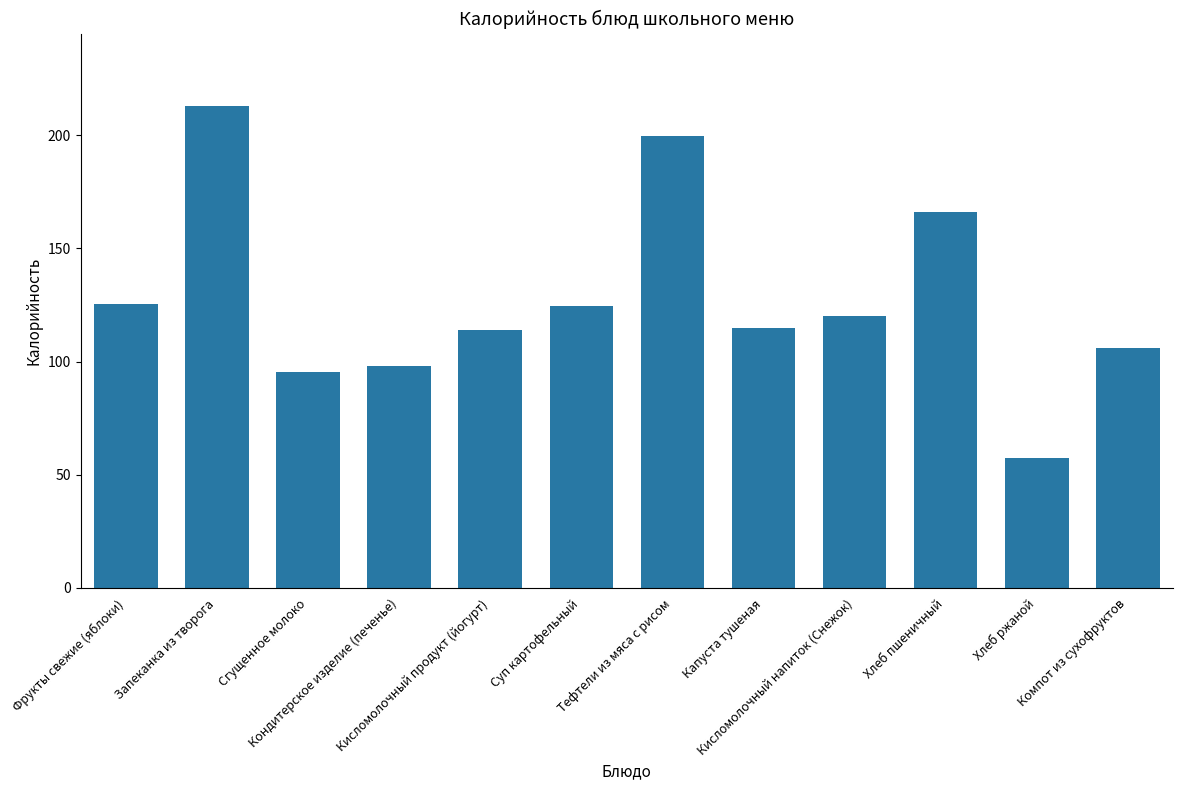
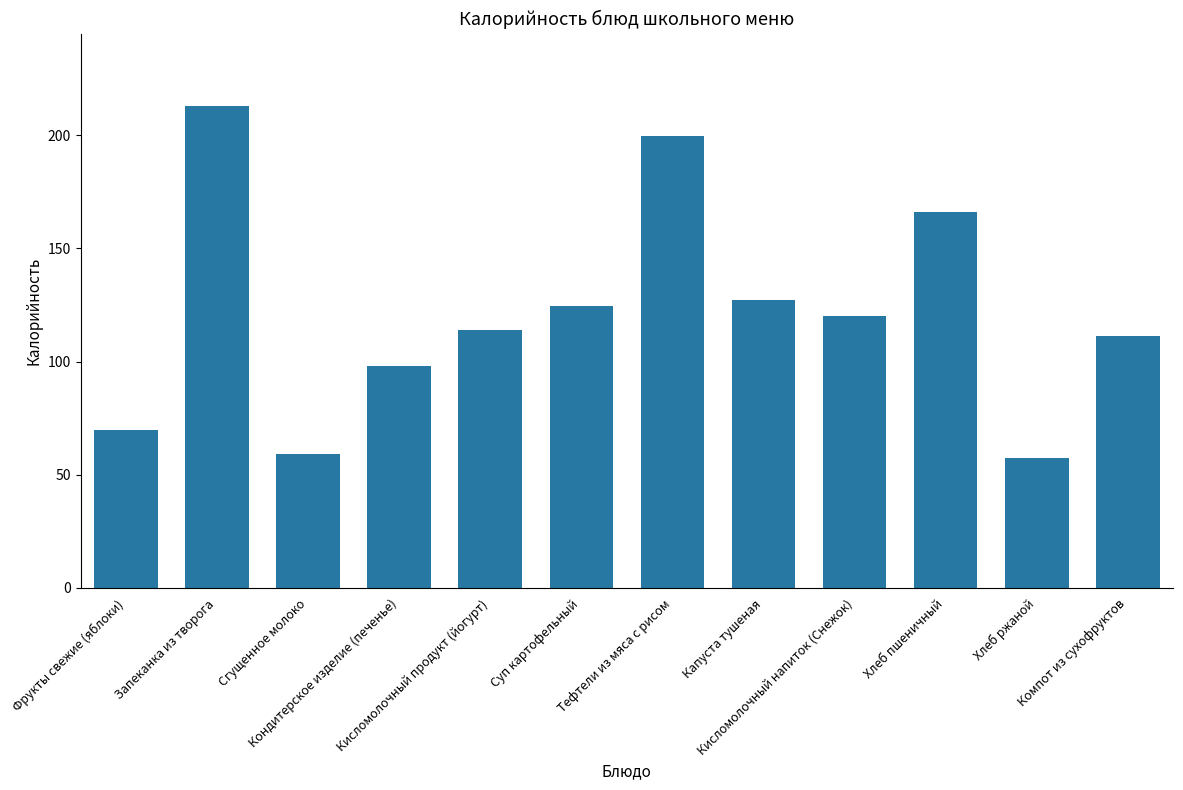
  {
-   "Фрукты свежие (яблоки)": 125,
+   "Фрукты свежие (яблоки)": 70,
    "Запеканка из творога": 213,
-   "Сгущенное молоко": 95,
+   "Сгущенное молоко": 59,
    "Кондитерское изделие (печенье)": 98,
    "Кисломолочный продукт (йогурт)": 114,
    "Суп картофельный": 125,
    "Тефтели из мяса с рисом": 200,
-   "Капуста тушеная": 115,
+   "Капуста тушеная": 127,
    "Кисломолочный напиток (Снежок)": 120,
    "Хлеб пшеничный": 166,
    "Хлеб ржаной": 57,
-   "Компот из сухофруктов": 106
+   "Компот из сухофруктов": 111
  }
